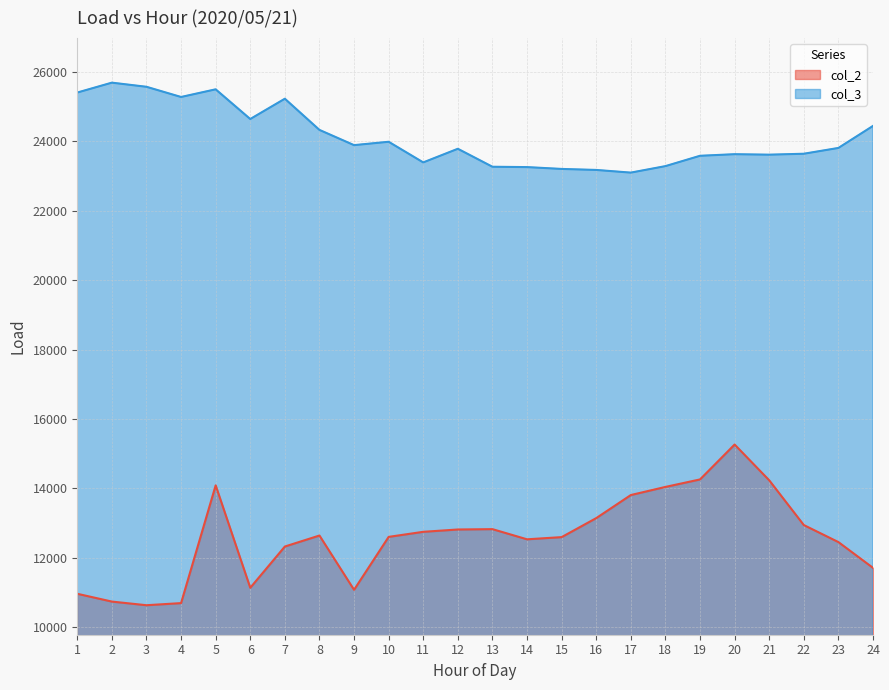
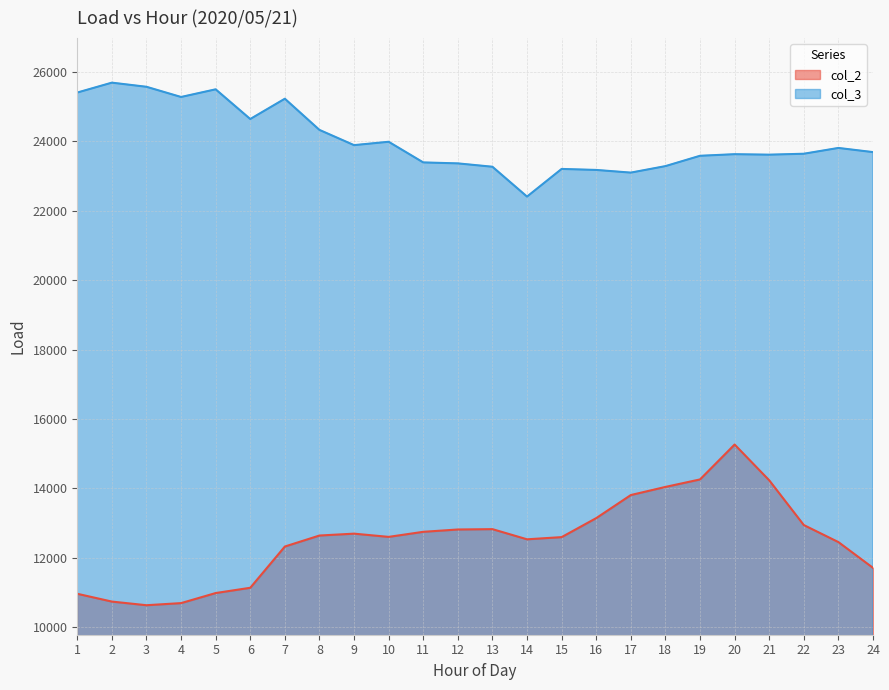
  {
    "col_2": {
      "1": 11000,
      "2": 10700,
      "3": 10600,
      "4": 10700,
-     "5": 14100,
+     "5": 11000,
      "6": 11100,
      "7": 12300,
      "8": 12600,
-     "9": 11100,
+     "9": 12700,
      "10": 12600,
      "11": 12700,
      "12": 12800,
      "13": 12800,
      "14": 12500,
      "15": 12600,
      "16": 13100,
      "17": 13800,
      "18": 14000,
      "19": 14300,
      "20": 15300,
      "21": 14200,
      "22": 12900,
      "23": 12500,
      "24": 11700
    },
    "col_3": {
      "1": 25400,
      "2": 25700,
      "3": 25600,
      "4": 25300,
      "5": 25500,
      "6": 24600,
      "7": 25200,
      "8": 24300,
      "9": 23900,
      "10": 24000,
      "11": 23400,
-     "12": 23800,
+     "12": 23400,
      "13": 23300,
-     "14": 23300,
+     "14": 22400,
      "15": 23200,
      "16": 23200,
      "17": 23100,
      "18": 23300,
      "19": 23600,
      "20": 23600,
      "21": 23600,
      "22": 23600,
      "23": 23800,
-     "24": 24400
+     "24": 23700
    }
  }
